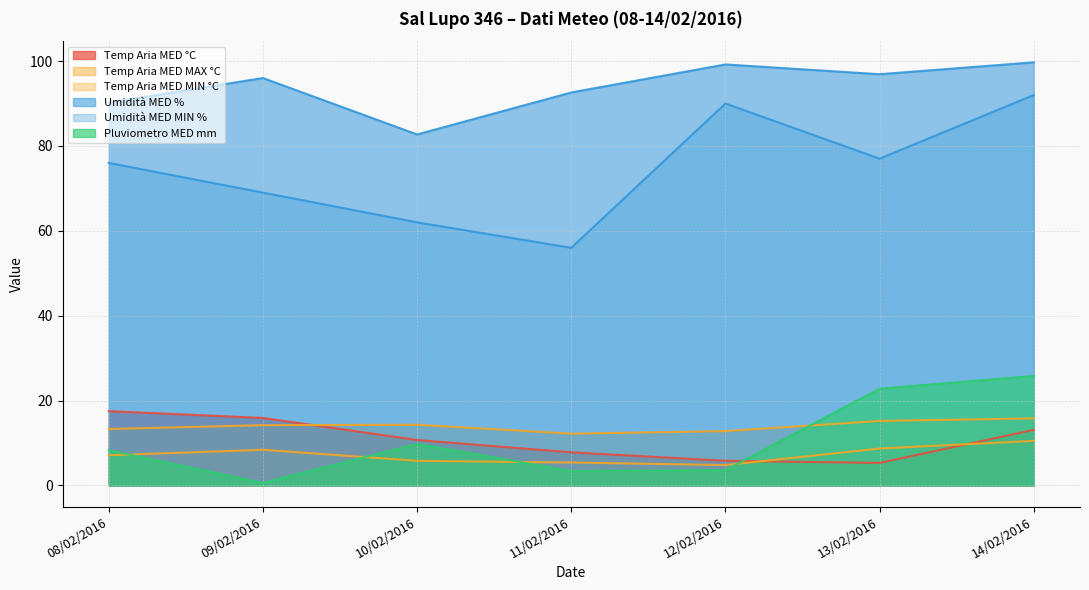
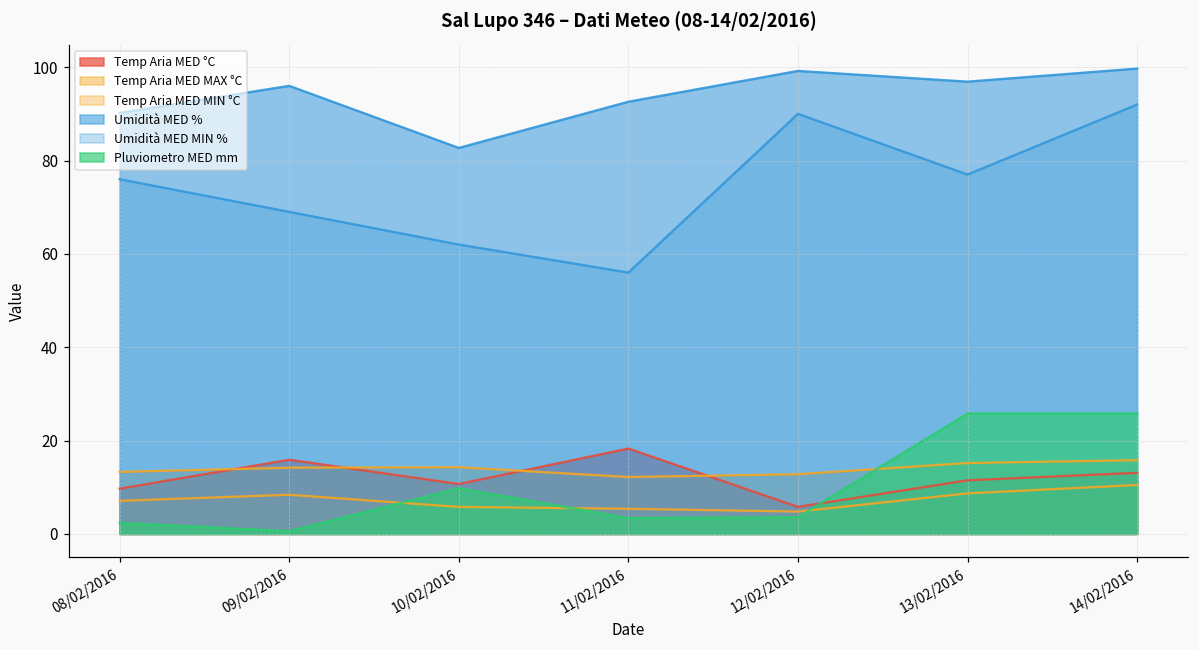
  {
    "Temp Aria MED °C": {
-     "08/02/2016": 18,
+     "08/02/2016": 10,
      "09/02/2016": 16,
      "10/02/2016": 11,
-     "11/02/2016": 8,
+     "11/02/2016": 18,
      "12/02/2016": 6,
-     "13/02/2016": 5,
+     "13/02/2016": 12,
      "14/02/2016": 13
    },
    "Pluviometro MED mm": {
-     "08/02/2016": 8,
+     "08/02/2016": 2,
      "09/02/2016": 1,
      "10/02/2016": 10,
      "11/02/2016": 3,
      "12/02/2016": 4,
-     "13/02/2016": 23,
+     "13/02/2016": 26,
      "14/02/2016": 26
    }
  }
